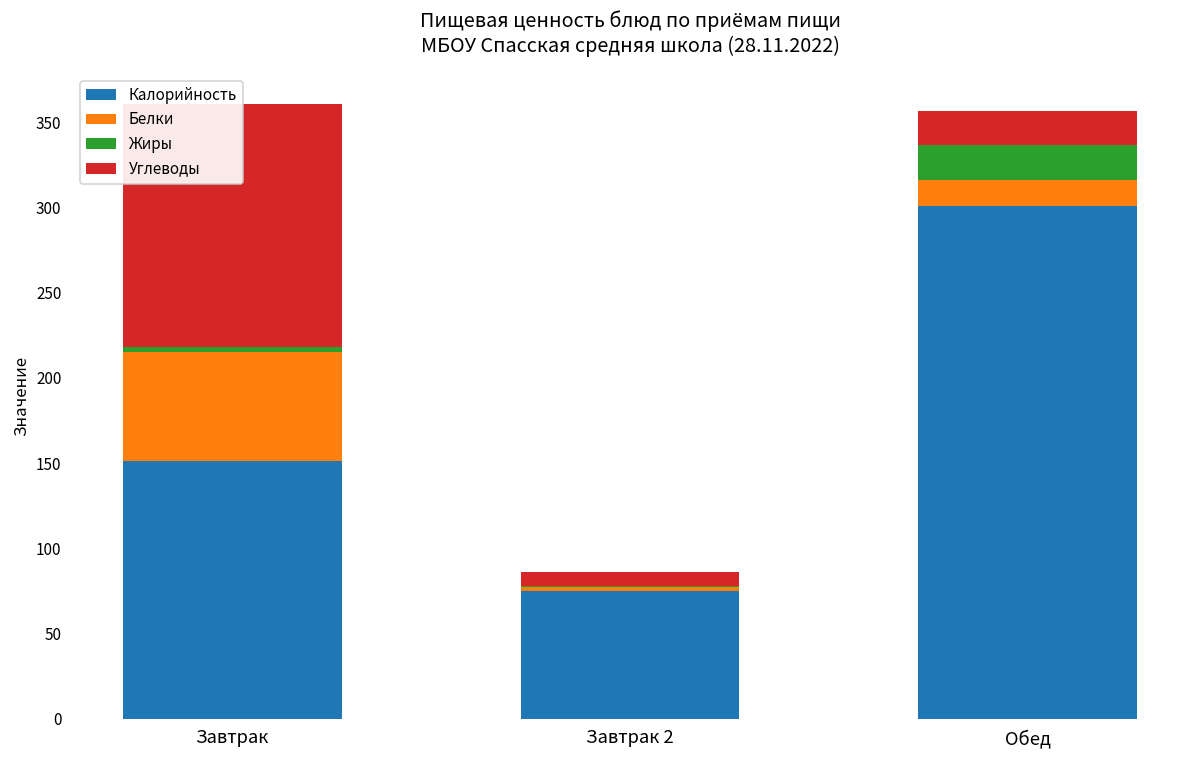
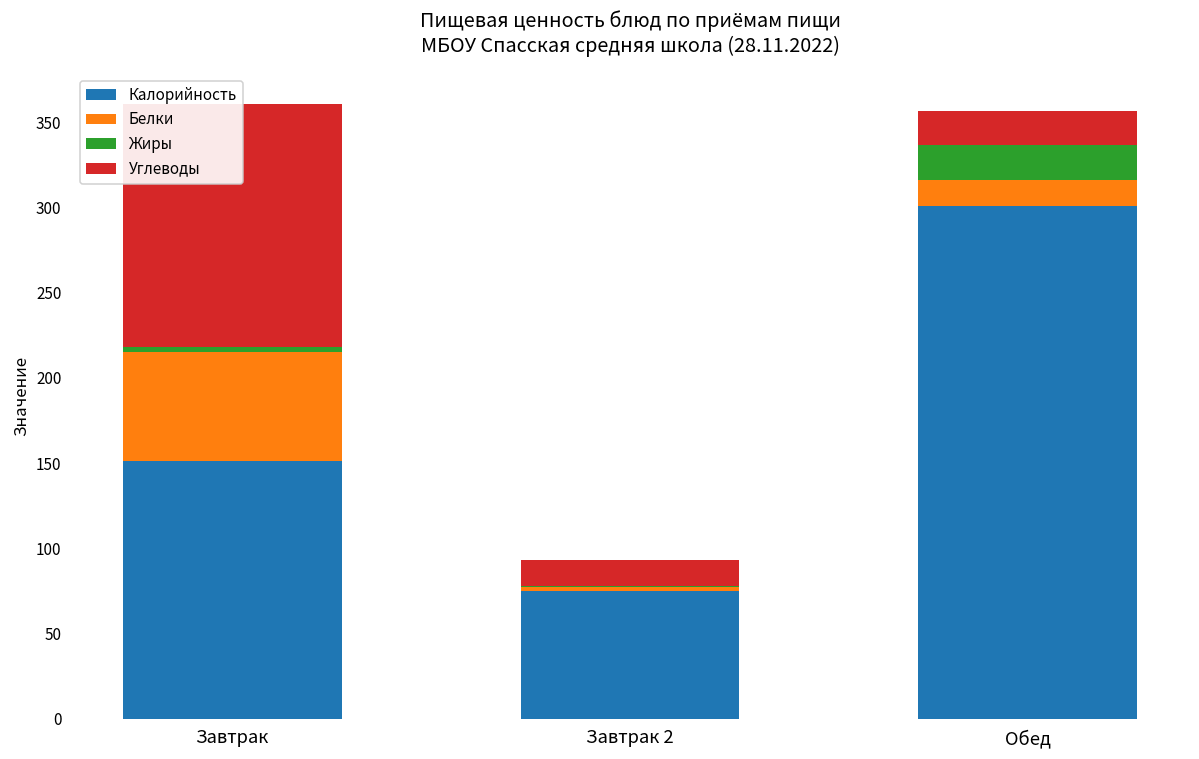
  {
    "Калорийность": {
      "Завтрак": 151,
      "Завтрак 2": 75,
      "Обед": 301
    },
    "Белки": {
      "Завтрак": 64,
      "Завтрак 2": 2,
      "Обед": 15
    },
    "Жиры": {
      "Завтрак": 3,
      "Обед": 21
    },
    "Углеводы": {
-     "Завтрак 2": 8,
+     "Завтрак 2": 15,
      "Обед": 20
    }
  }
